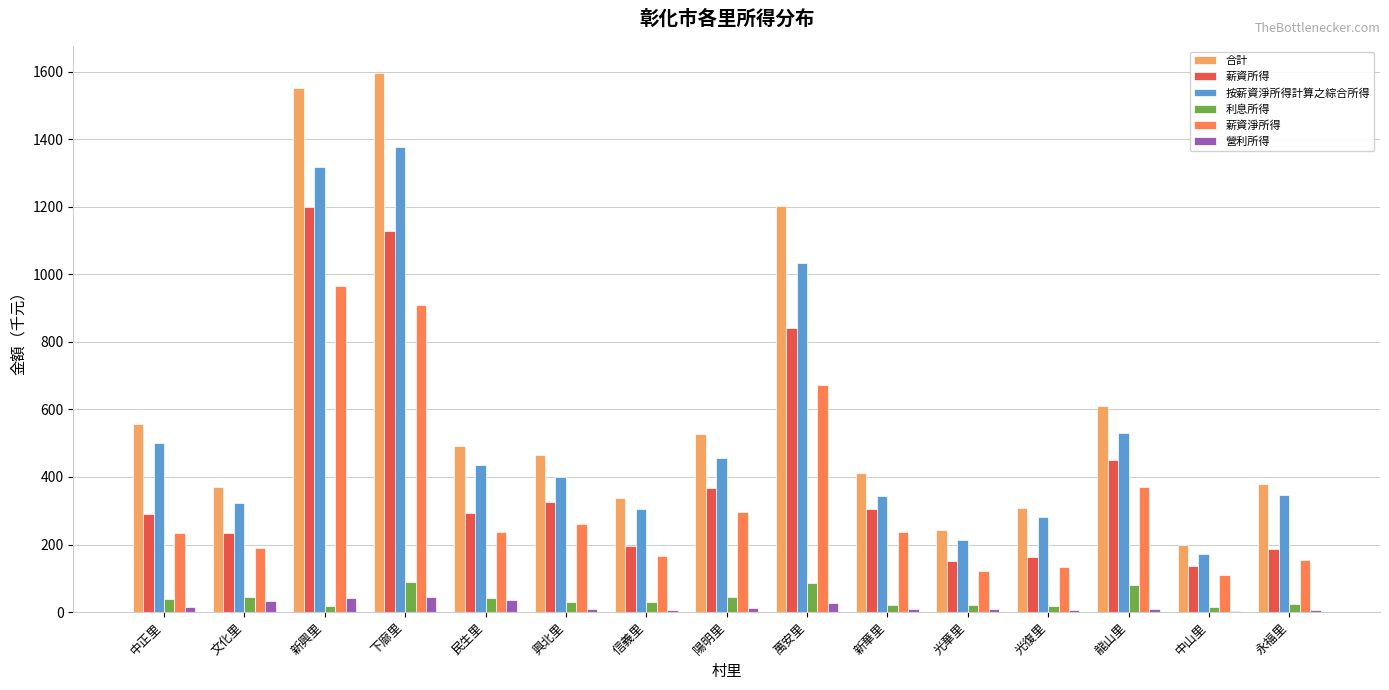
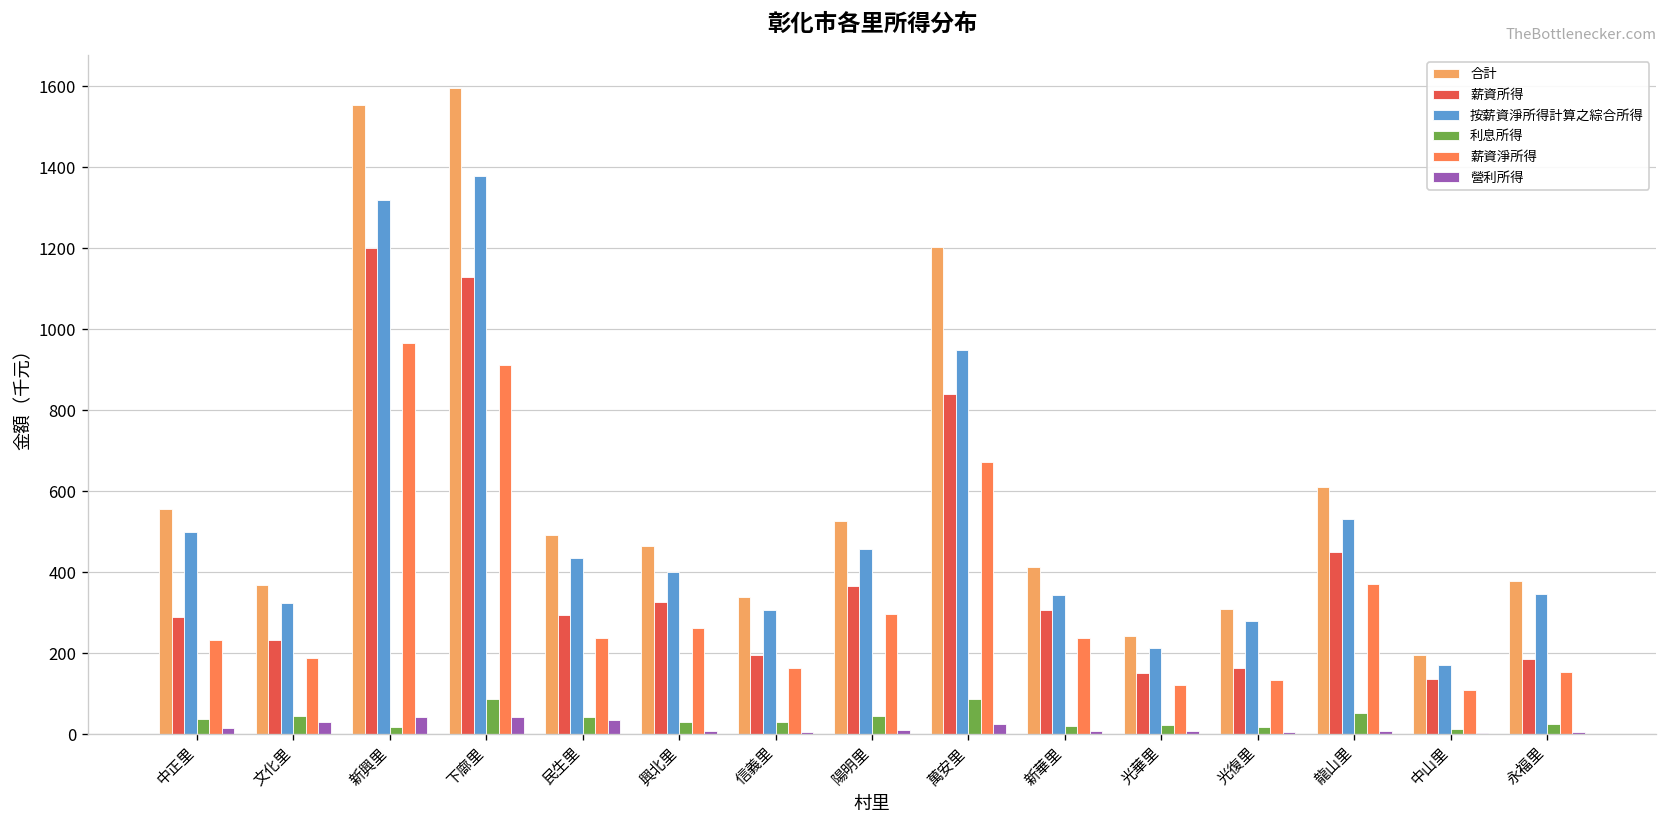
  {
    "按薪資淨所得計算之綜合所得": {
      "中正里": 500,
      "文化里": 320,
      "新興里": 1320,
      "下廍里": 1380,
      "民生里": 430,
      "興北里": 400,
      "信義里": 310,
      "陽明里": 460,
-     "萬安里": 1030,
+     "萬安里": 950,
      "新華里": 340,
      "光華里": 210,
      "光復里": 280,
      "龍山里": 530,
      "中山里": 170,
      "永福里": 350
    },
    "利息所得": {
      "中正里": 40,
      "文化里": 50,
      "新興里": 20,
      "下廍里": 90,
      "民生里": 40,
      "興北里": 30,
      "信義里": 30,
      "陽明里": 40,
      "萬安里": 90,
      "新華里": 20,
      "光華里": 20,
      "光復里": 20,
-     "龍山里": 80,
+     "龍山里": 50,
      "中山里": 10,
      "永福里": 20
    },
    "營利所得": {
      "中正里": 20,
      "文化里": 30,
      "新興里": 40,
      "下廍里": 40,
      "民生里": 40,
      "興北里": 10,
      "陽明里": 10,
      "萬安里": 30,
      "新華里": 10,
      "光華里": 10,
      "龍山里": 10
    }
  }
